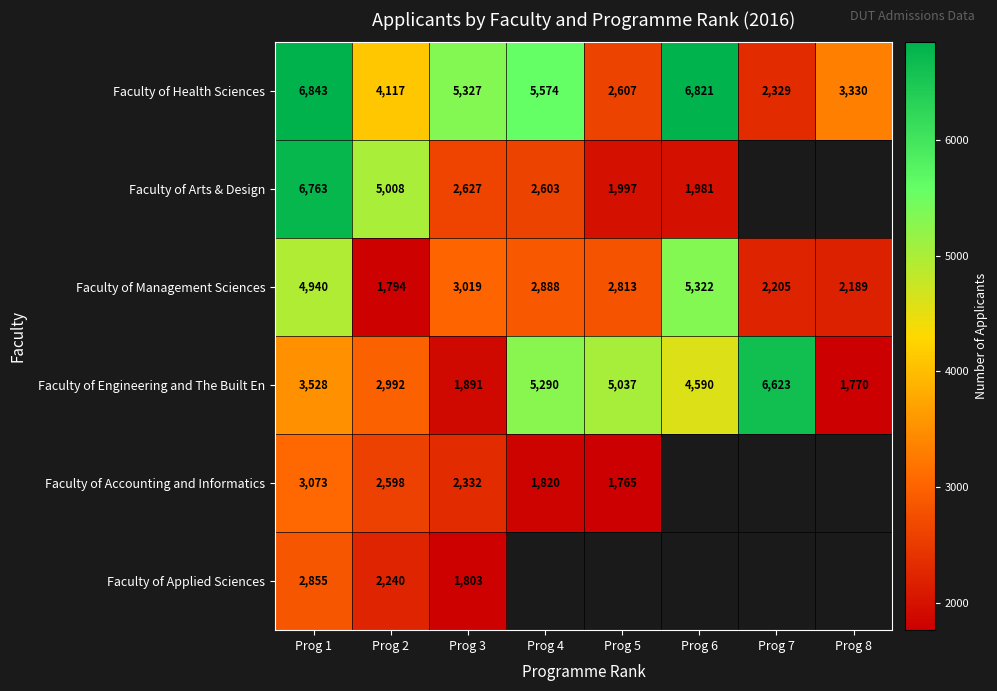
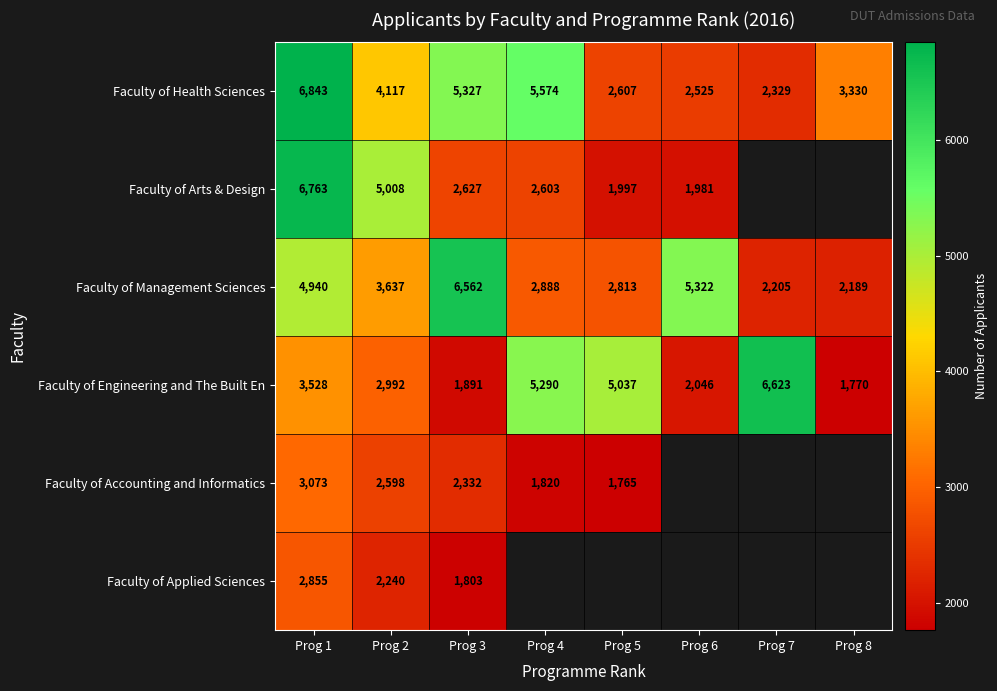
  {
    "Faculty of Health Sciences": {
      "Prog 1": "6,843",
      "Prog 2": "4,117",
      "Prog 3": "5,327",
      "Prog 4": "5,574",
      "Prog 5": "2,607",
-     "Prog 6": "6,821",
+     "Prog 6": "2,525",
      "Prog 7": "2,329",
      "Prog 8": "3,330"
    },
    "Faculty of Arts & Design": {
      "Prog 1": "6,763",
      "Prog 2": "5,008",
      "Prog 3": "2,627",
      "Prog 4": "2,603",
      "Prog 5": "1,997",
      "Prog 6": "1,981"
    },
    "Faculty of Management Sciences": {
      "Prog 1": "4,940",
-     "Prog 2": "1,794",
-     "Prog 3": "3,019",
+     "Prog 2": "3,637",
+     "Prog 3": "6,562",
      "Prog 4": "2,888",
      "Prog 5": "2,813",
      "Prog 6": "5,322",
      "Prog 7": "2,205",
      "Prog 8": "2,189"
    },
    "Faculty of Engineering and The Built En": {
      "Prog 1": "3,528",
      "Prog 2": "2,992",
      "Prog 3": "1,891",
      "Prog 4": "5,290",
      "Prog 5": "5,037",
-     "Prog 6": "4,590",
+     "Prog 6": "2,046",
      "Prog 7": "6,623",
      "Prog 8": "1,770"
    },
    "Faculty of Accounting and Informatics": {
      "Prog 1": "3,073",
      "Prog 2": "2,598",
      "Prog 3": "2,332",
      "Prog 4": "1,820",
      "Prog 5": "1,765"
    },
    "Faculty of Applied Sciences": {
      "Prog 1": "2,855",
      "Prog 2": "2,240",
      "Prog 3": "1,803"
    }
  }
